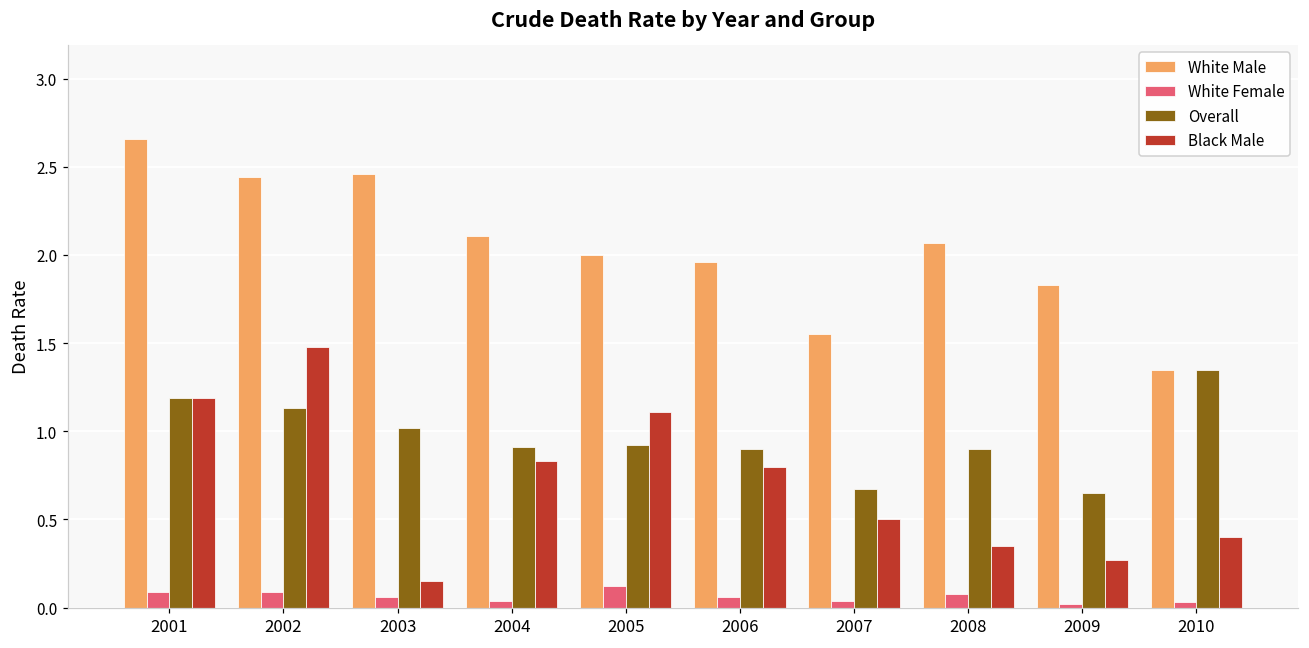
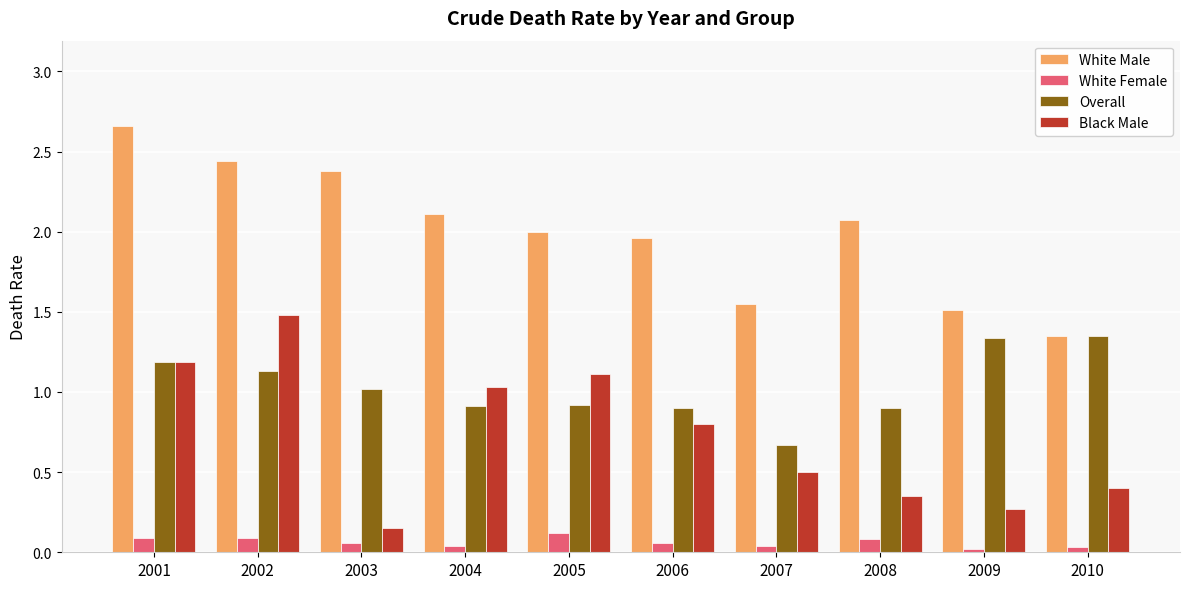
  {
    "White Male": {
      "2001": 2.66,
      "2002": 2.44,
-     "2003": 2.46,
+     "2003": 2.38,
      "2004": 2.11,
      "2005": 2.00,
      "2006": 1.96,
      "2007": 1.55,
      "2008": 2.07,
-     "2009": 1.83,
+     "2009": 1.51,
      "2010": 1.35
    },
    "White Female": {
      "2001": 0.09,
      "2002": 0.09,
      "2003": 0.06,
      "2004": 0.04,
      "2005": 0.12,
      "2006": 0.06,
      "2007": 0.04,
      "2008": 0.08,
      "2009": 0.02,
      "2010": 0.03
    },
    "Overall": {
      "2001": 1.19,
      "2002": 1.13,
      "2003": 1.02,
      "2004": 0.91,
      "2005": 0.92,
      "2006": 0.90,
      "2007": 0.67,
      "2008": 0.90,
-     "2009": 0.65,
+     "2009": 1.34,
      "2010": 1.35
    },
    "Black Male": {
      "2001": 1.19,
      "2002": 1.48,
      "2003": 0.15,
-     "2004": 0.83,
+     "2004": 1.03,
      "2005": 1.11,
      "2006": 0.80,
      "2007": 0.50,
      "2008": 0.35,
      "2009": 0.27,
      "2010": 0.40
    }
  }
